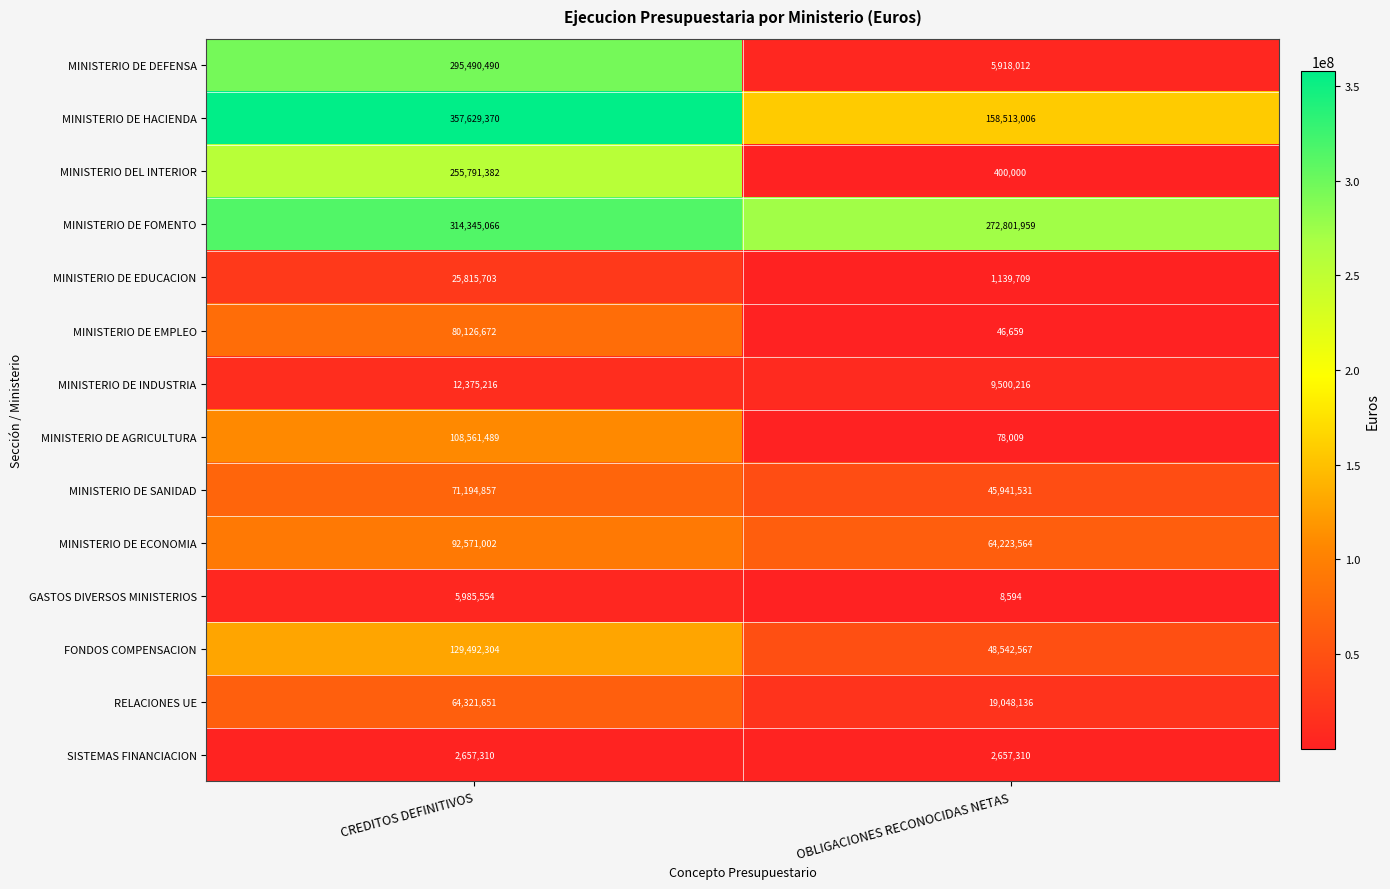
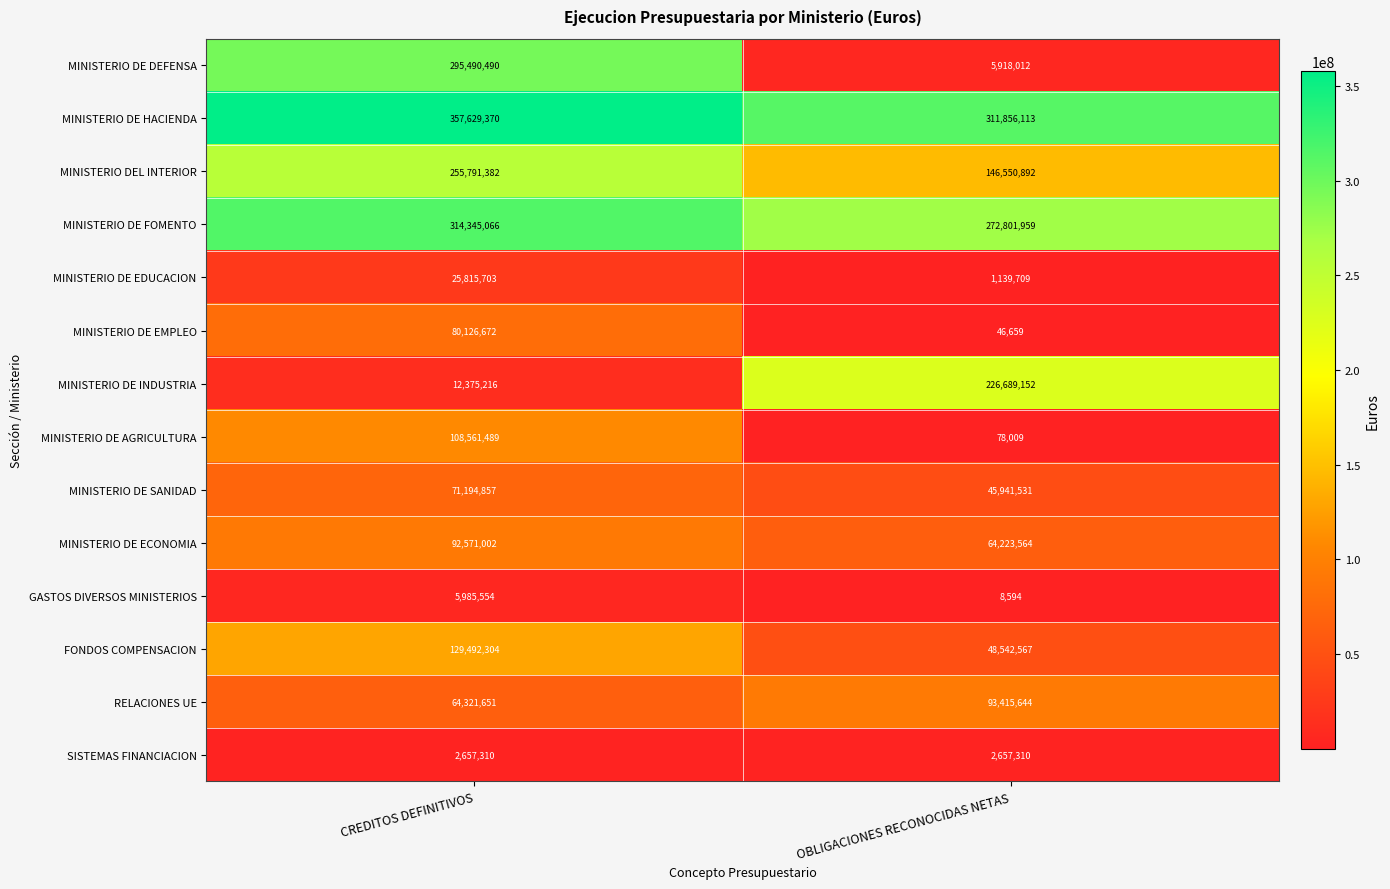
  {
    "MINISTERIO DE DEFENSA": {
      "CREDITOS DEFINITIVOS": "295,490,490",
      "OBLIGACIONES RECONOCIDAS NETAS": "5,918,012"
    },
    "MINISTERIO DE HACIENDA": {
      "CREDITOS DEFINITIVOS": "357,629,370",
-     "OBLIGACIONES RECONOCIDAS NETAS": "158,513,006"
+     "OBLIGACIONES RECONOCIDAS NETAS": "311,856,113"
    },
    "MINISTERIO DEL INTERIOR": {
      "CREDITOS DEFINITIVOS": "255,791,382",
-     "OBLIGACIONES RECONOCIDAS NETAS": "400,000"
+     "OBLIGACIONES RECONOCIDAS NETAS": "146,550,892"
    },
    "MINISTERIO DE FOMENTO": {
      "CREDITOS DEFINITIVOS": "314,345,066",
      "OBLIGACIONES RECONOCIDAS NETAS": "272,801,959"
    },
    "MINISTERIO DE EDUCACION": {
      "CREDITOS DEFINITIVOS": "25,815,703",
      "OBLIGACIONES RECONOCIDAS NETAS": "1,139,709"
    },
    "MINISTERIO DE EMPLEO": {
      "CREDITOS DEFINITIVOS": "80,126,672",
      "OBLIGACIONES RECONOCIDAS NETAS": "46,659"
    },
    "MINISTERIO DE INDUSTRIA": {
      "CREDITOS DEFINITIVOS": "12,375,216",
-     "OBLIGACIONES RECONOCIDAS NETAS": "9,500,216"
+     "OBLIGACIONES RECONOCIDAS NETAS": "226,689,152"
    },
    "MINISTERIO DE AGRICULTURA": {
      "CREDITOS DEFINITIVOS": "108,561,489",
      "OBLIGACIONES RECONOCIDAS NETAS": "78,009"
    },
    "MINISTERIO DE SANIDAD": {
      "CREDITOS DEFINITIVOS": "71,194,857",
      "OBLIGACIONES RECONOCIDAS NETAS": "45,941,531"
    },
    "MINISTERIO DE ECONOMIA": {
      "CREDITOS DEFINITIVOS": "92,571,002",
      "OBLIGACIONES RECONOCIDAS NETAS": "64,223,564"
    },
    "GASTOS DIVERSOS MINISTERIOS": {
      "CREDITOS DEFINITIVOS": "5,985,554",
      "OBLIGACIONES RECONOCIDAS NETAS": "8,594"
    },
    "FONDOS COMPENSACION": {
      "CREDITOS DEFINITIVOS": "129,492,304",
      "OBLIGACIONES RECONOCIDAS NETAS": "48,542,567"
    },
    "RELACIONES UE": {
      "CREDITOS DEFINITIVOS": "64,321,651",
-     "OBLIGACIONES RECONOCIDAS NETAS": "19,048,136"
+     "OBLIGACIONES RECONOCIDAS NETAS": "93,415,644"
    },
    "SISTEMAS FINANCIACION": {
      "CREDITOS DEFINITIVOS": "2,657,310",
      "OBLIGACIONES RECONOCIDAS NETAS": "2,657,310"
    }
  }
